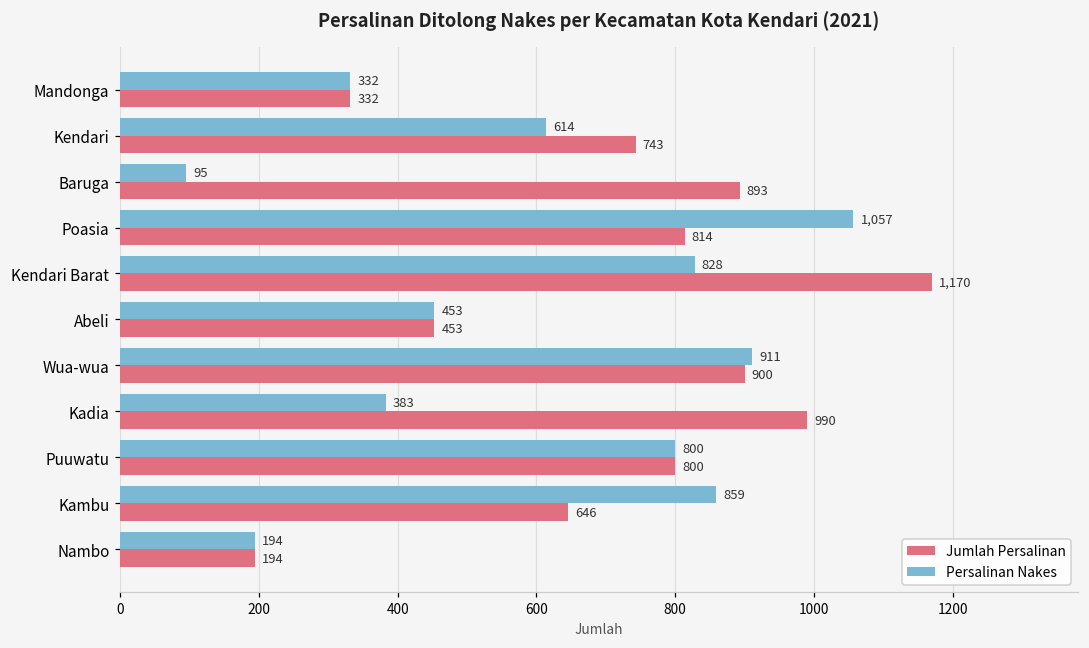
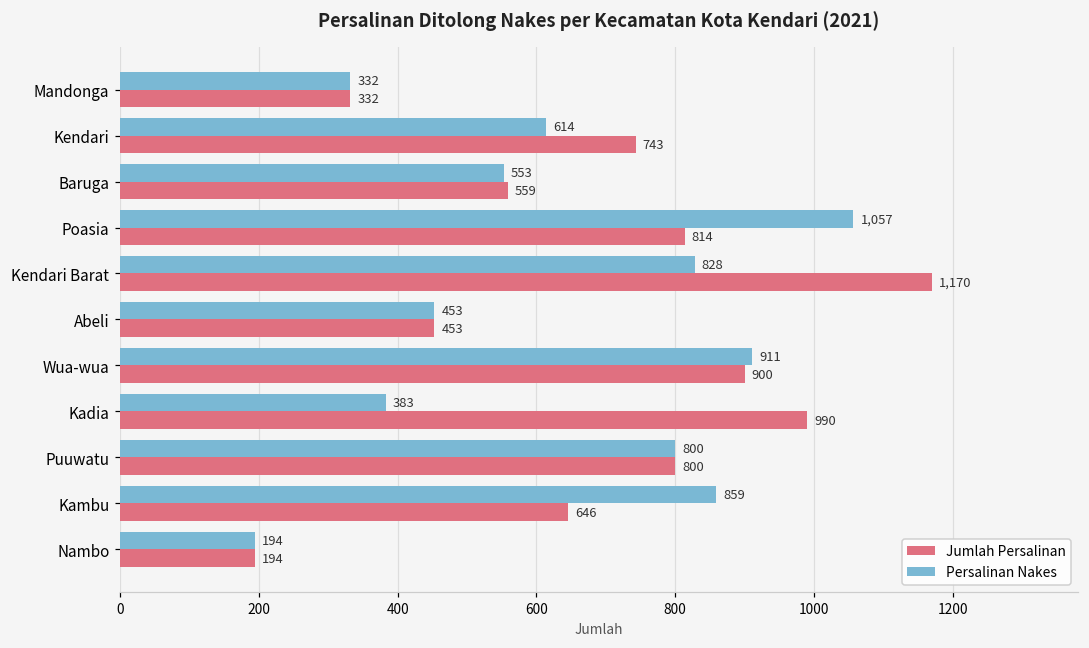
  {
    "Jumlah Persalinan": {
      "Mandonga": "332",
      "Kendari": "743",
-     "Baruga": "893",
+     "Baruga": "559",
      "Poasia": "814",
      "Kendari Barat": "1,170",
      "Abeli": "453",
      "Wua-wua": "900",
      "Kadia": "990",
      "Puuwatu": "800",
      "Kambu": "646",
      "Nambo": "194"
    },
    "Persalinan Nakes": {
      "Mandonga": "332",
      "Kendari": "614",
-     "Baruga": "95",
+     "Baruga": "553",
      "Poasia": "1,057",
      "Kendari Barat": "828",
      "Abeli": "453",
      "Wua-wua": "911",
      "Kadia": "383",
      "Puuwatu": "800",
      "Kambu": "859",
      "Nambo": "194"
    }
  }
